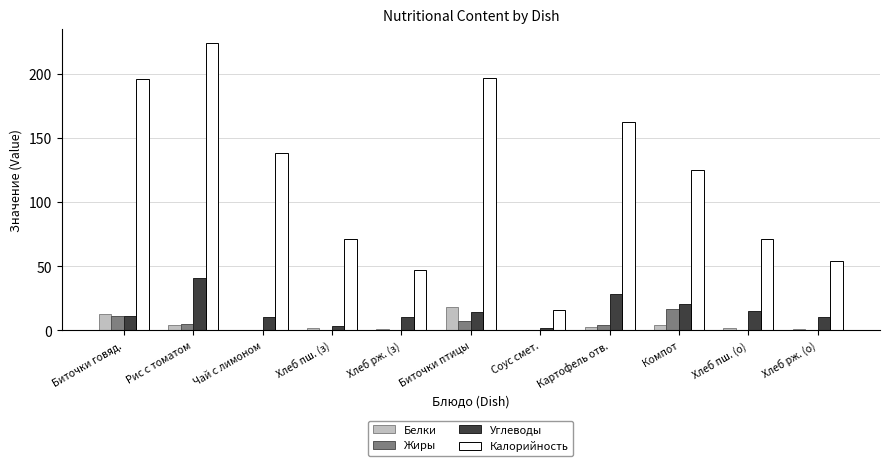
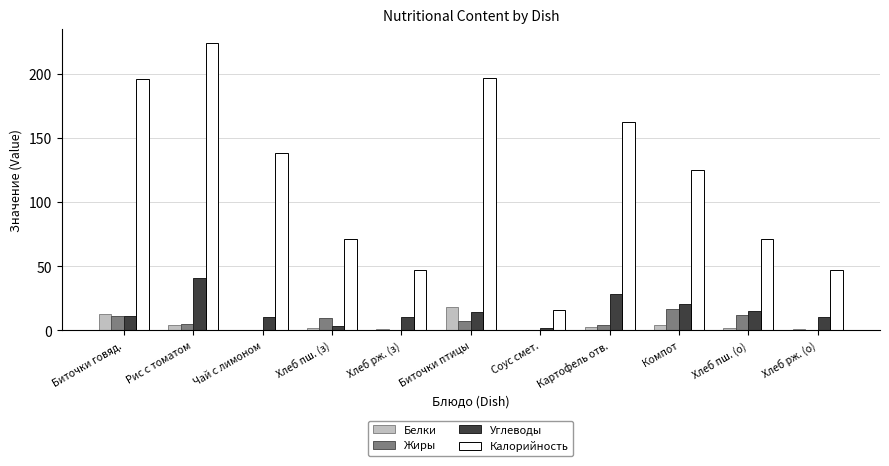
  {
    "Белки": {
      "Биточки говяд.": 12,
      "Рис с томатом": 4,
      "Хлеб пш. (з)": 2,
      "Биточки птицы": 18,
      "Картофель отв.": 3,
      "Компот": 5,
      "Хлеб пш. (о)": 2
    },
    "Жиры": {
      "Биточки говяд.": 11,
      "Рис с томатом": 5,
-     "Хлеб пш. (з)": 0,
+     "Хлеб пш. (з)": 10,
      "Биточки птицы": 7,
      "Картофель отв.": 4,
      "Компот": 17,
-     "Хлеб пш. (о)": 0
+     "Хлеб пш. (о)": 12
    },
    "Углеводы": {
      "Биточки говяд.": 11,
      "Рис с томатом": 41,
      "Чай с лимоном": 10,
      "Хлеб пш. (з)": 3,
      "Хлеб рж. (з)": 10,
      "Биточки птицы": 14,
      "Соус смет.": 2,
      "Картофель отв.": 29,
      "Компот": 20,
      "Хлеб пш. (о)": 15,
      "Хлеб рж. (о)": 10
    },
    "Калорийность": {
      "Биточки говяд.": 196,
      "Рис с томатом": 224,
      "Чай с лимоном": 139,
      "Хлеб пш. (з)": 71,
      "Хлеб рж. (з)": 47,
      "Биточки птицы": 197,
      "Соус смет.": 16,
      "Картофель отв.": 162,
      "Компот": 125,
      "Хлеб пш. (о)": 71,
-     "Хлеб рж. (о)": 55
+     "Хлеб рж. (о)": 47
    }
  }
